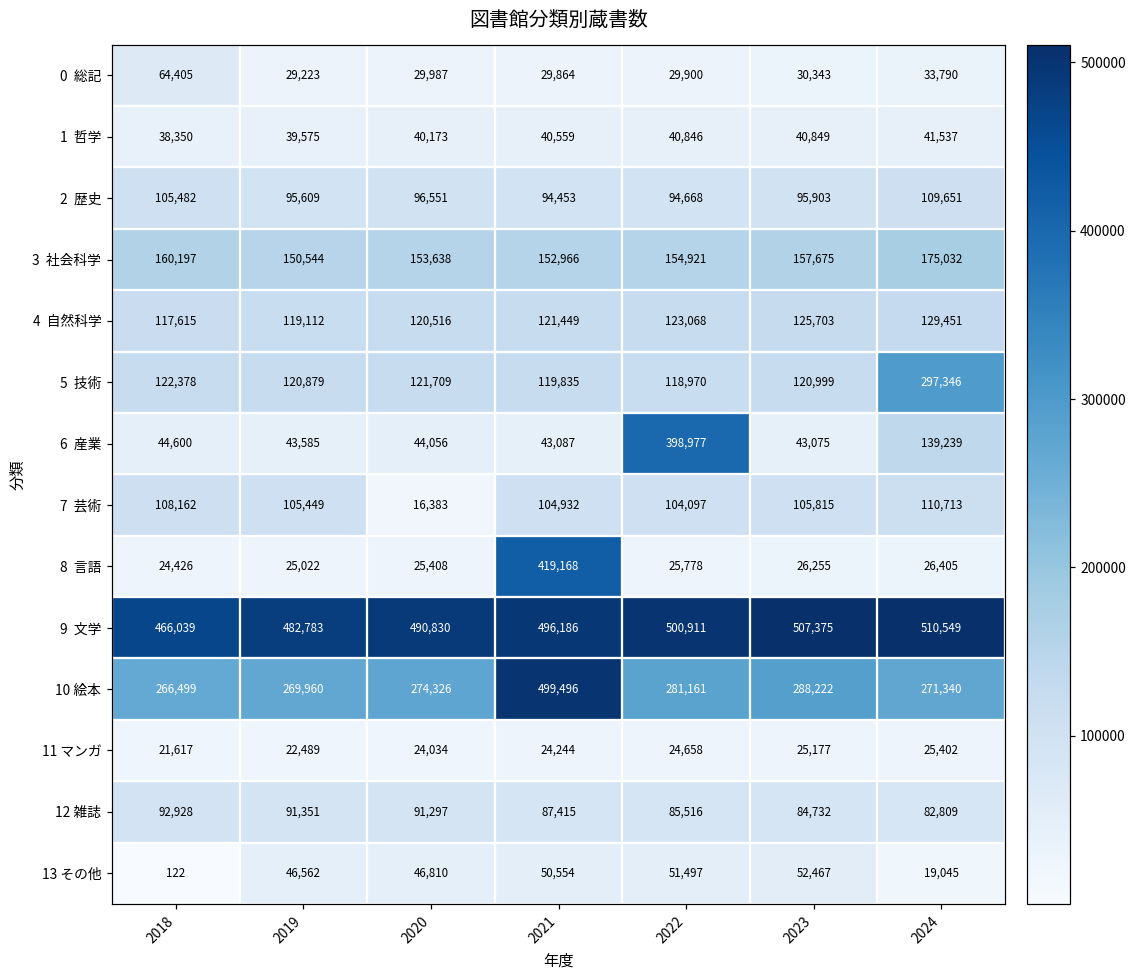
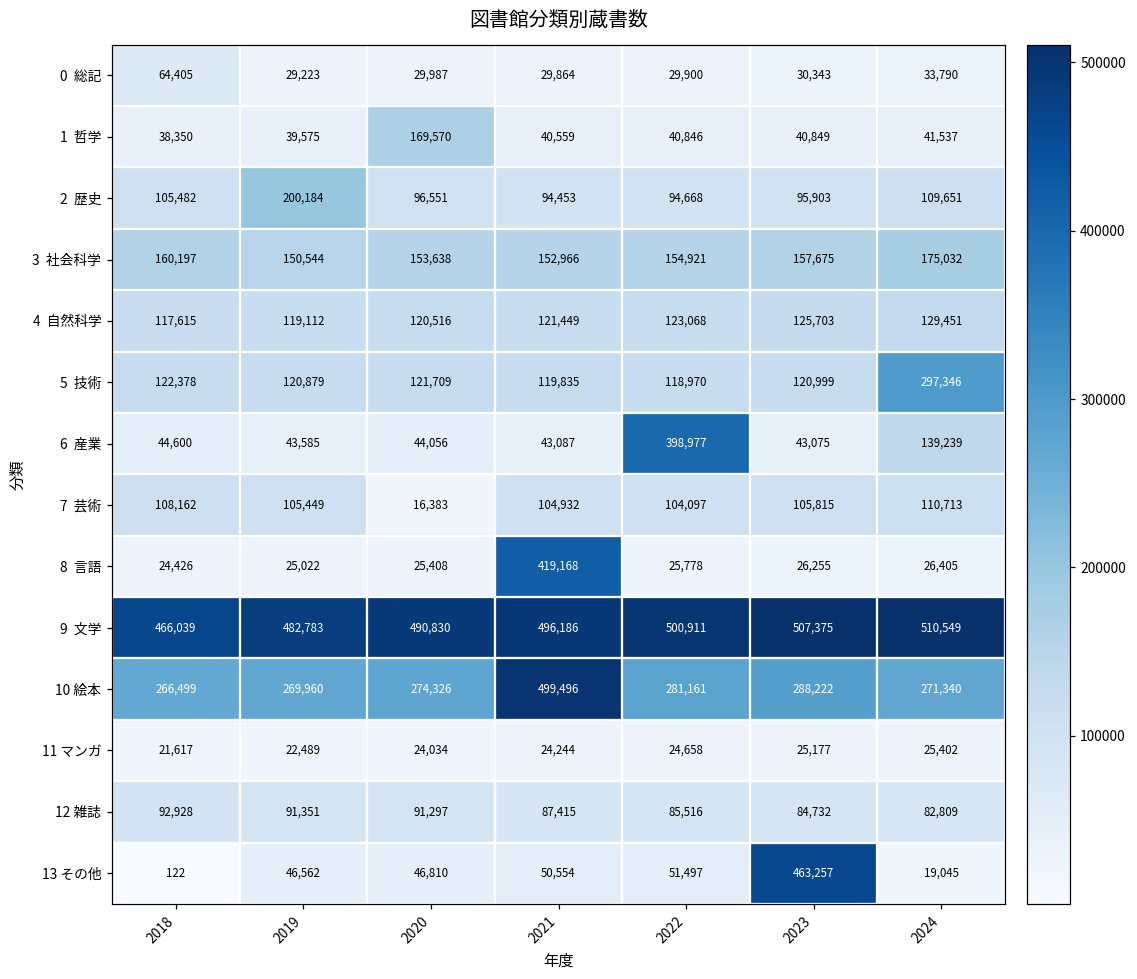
  {
    "0 総記": {
      "2018": "64,405",
      "2019": "29,223",
      "2020": "29,987",
      "2021": "29,864",
      "2022": "29,900",
      "2023": "30,343",
      "2024": "33,790"
    },
    "1 哲学": {
      "2018": "38,350",
      "2019": "39,575",
-     "2020": "40,173",
+     "2020": "169,570",
      "2021": "40,559",
      "2022": "40,846",
      "2023": "40,849",
      "2024": "41,537"
    },
    "2 歴史": {
      "2018": "105,482",
-     "2019": "95,609",
+     "2019": "200,184",
      "2020": "96,551",
      "2021": "94,453",
      "2022": "94,668",
      "2023": "95,903",
      "2024": "109,651"
    },
    "3 社会科学": {
      "2018": "160,197",
      "2019": "150,544",
      "2020": "153,638",
      "2021": "152,966",
      "2022": "154,921",
      "2023": "157,675",
      "2024": "175,032"
    },
    "4 自然科学": {
      "2018": "117,615",
      "2019": "119,112",
      "2020": "120,516",
      "2021": "121,449",
      "2022": "123,068",
      "2023": "125,703",
      "2024": "129,451"
    },
    "5 技術": {
      "2018": "122,378",
      "2019": "120,879",
      "2020": "121,709",
      "2021": "119,835",
      "2022": "118,970",
      "2023": "120,999",
      "2024": "297,346"
    },
    "6 産業": {
      "2018": "44,600",
      "2019": "43,585",
      "2020": "44,056",
      "2021": "43,087",
      "2022": "398,977",
      "2023": "43,075",
      "2024": "139,239"
    },
    "7 芸術": {
      "2018": "108,162",
      "2019": "105,449",
      "2020": "16,383",
      "2021": "104,932",
      "2022": "104,097",
      "2023": "105,815",
      "2024": "110,713"
    },
    "8 言語": {
      "2018": "24,426",
      "2019": "25,022",
      "2020": "25,408",
      "2021": "419,168",
      "2022": "25,778",
      "2023": "26,255",
      "2024": "26,405"
    },
    "9 文学": {
      "2018": "466,039",
      "2019": "482,783",
      "2020": "490,830",
      "2021": "496,186",
      "2022": "500,911",
      "2023": "507,375",
      "2024": "510,549"
    },
    "10 絵本": {
      "2018": "266,499",
      "2019": "269,960",
      "2020": "274,326",
      "2021": "499,496",
      "2022": "281,161",
      "2023": "288,222",
      "2024": "271,340"
    },
    "11 マンガ": {
      "2018": "21,617",
      "2019": "22,489",
      "2020": "24,034",
      "2021": "24,244",
      "2022": "24,658",
      "2023": "25,177",
      "2024": "25,402"
    },
    "12 雑誌": {
      "2018": "92,928",
      "2019": "91,351",
      "2020": "91,297",
      "2021": "87,415",
      "2022": "85,516",
      "2023": "84,732",
      "2024": "82,809"
    },
    "13 その他": {
      "2018": "122",
      "2019": "46,562",
      "2020": "46,810",
      "2021": "50,554",
      "2022": "51,497",
-     "2023": "52,467",
+     "2023": "463,257",
      "2024": "19,045"
    }
  }
